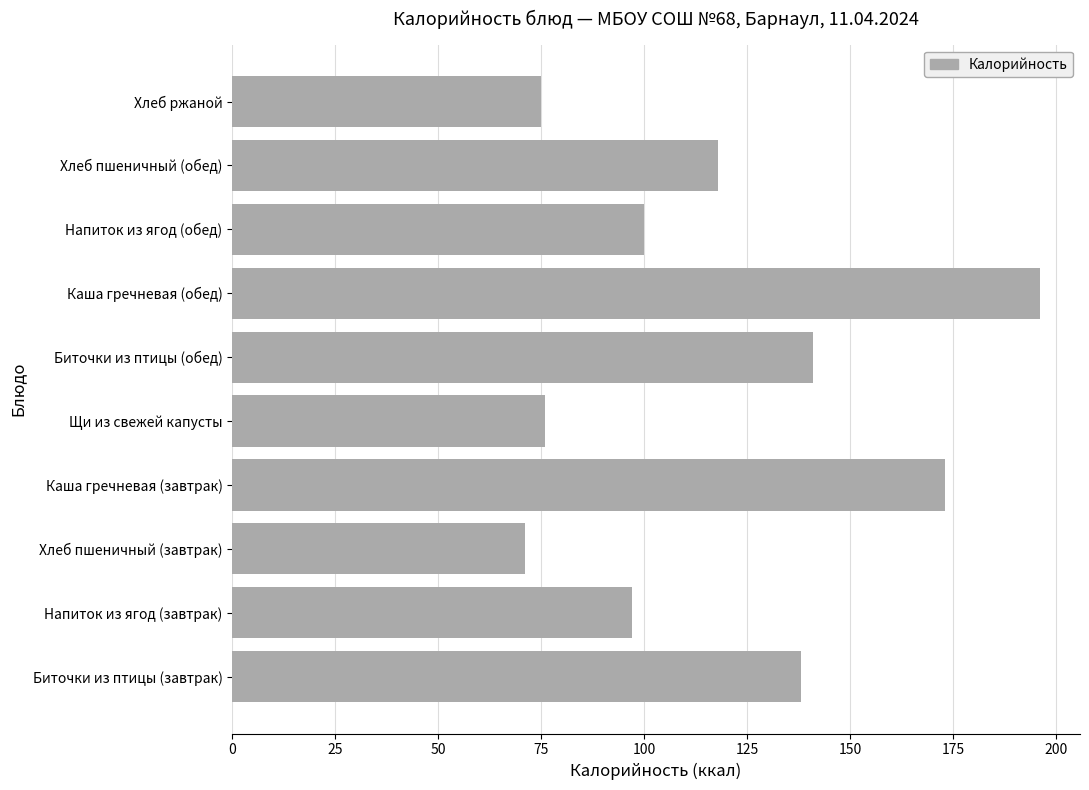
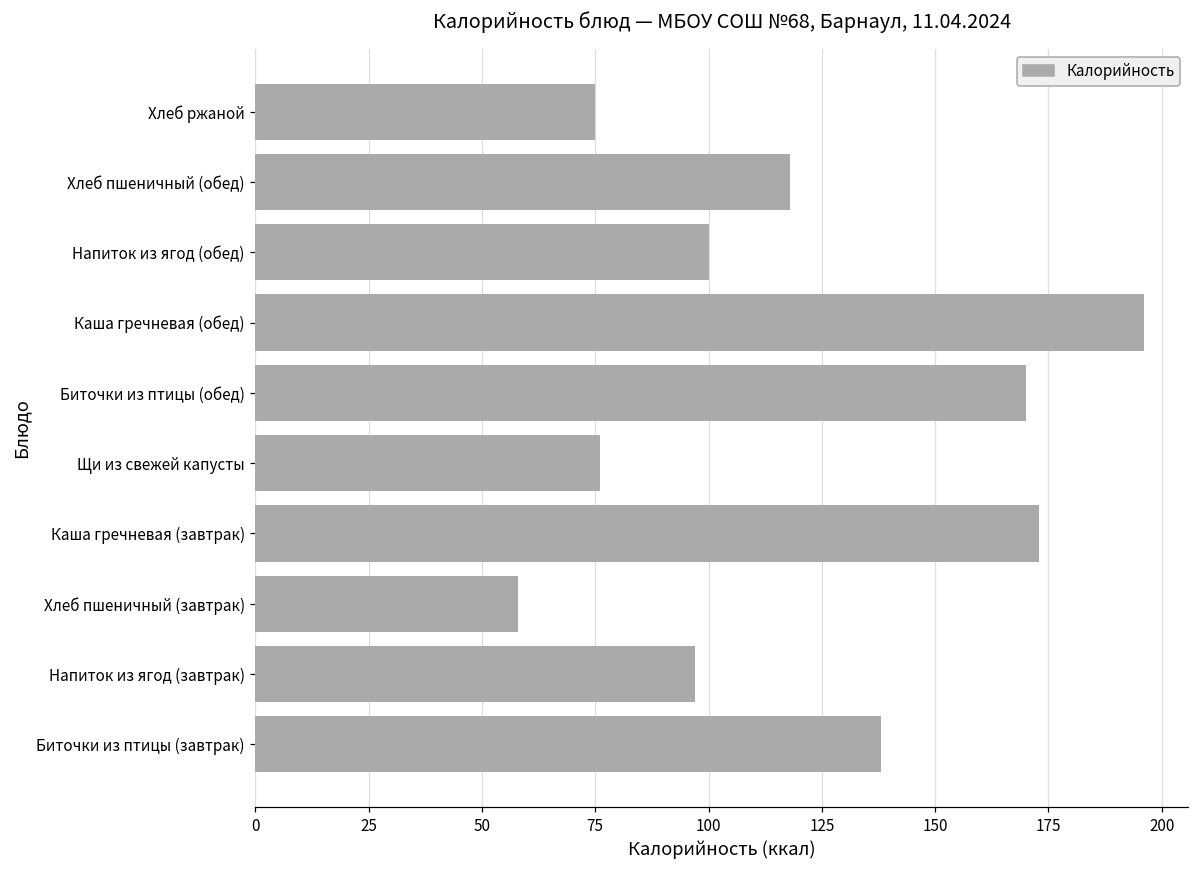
  {
    "Хлеб ржаной": 75,
    "Хлеб пшеничный (обед)": 118,
    "Напиток из ягод (обед)": 100,
    "Каша гречневая (обед)": 196,
-   "Биточки из птицы (обед)": 141,
+   "Биточки из птицы (обед)": 170,
    "Щи из свежей капусты": 76,
    "Каша гречневая (завтрак)": 173,
-   "Хлеб пшеничный (завтрак)": 71,
+   "Хлеб пшеничный (завтрак)": 58,
    "Напиток из ягод (завтрак)": 97,
    "Биточки из птицы (завтрак)": 138
  }
